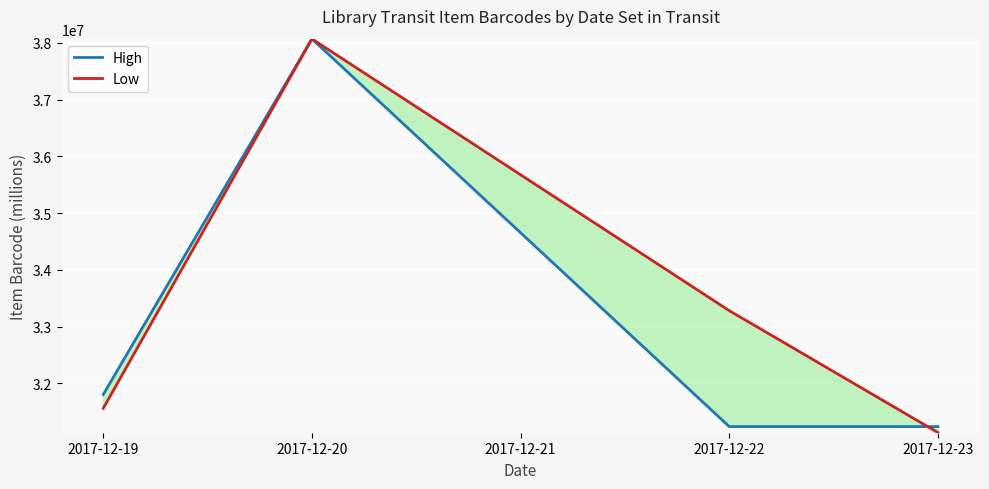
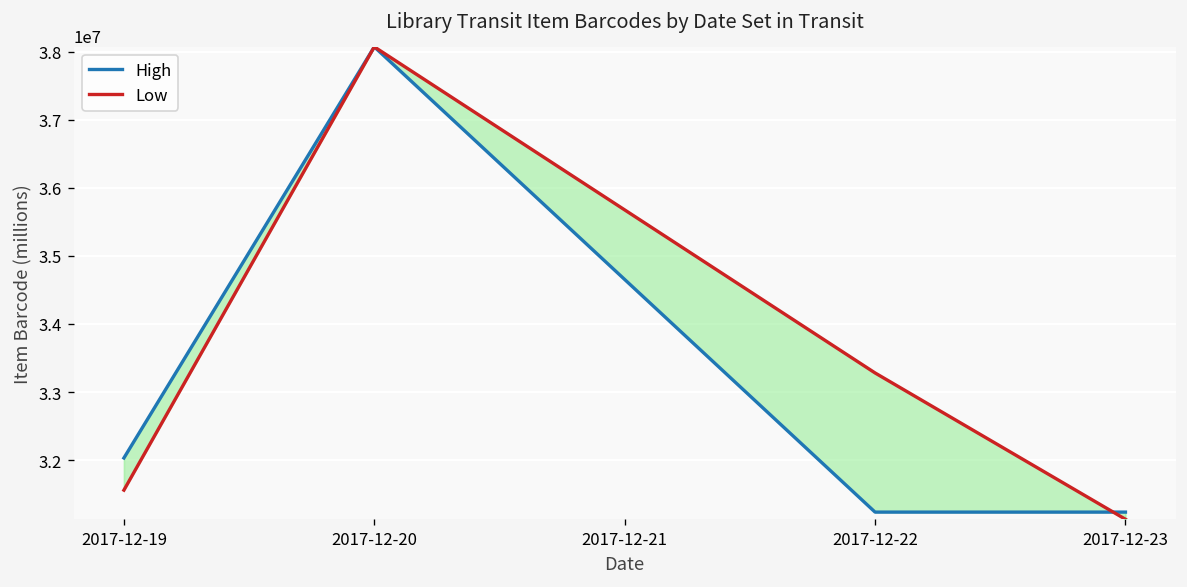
  {
    "High": {
-     "2017-12-19": 31800000,
+     "2017-12-19": 32000000,
      "2017-12-22": 31200000
    },
    "Low": {
      "2017-12-19": 31600000,
      "2017-12-23": 31100000
    }
  }
